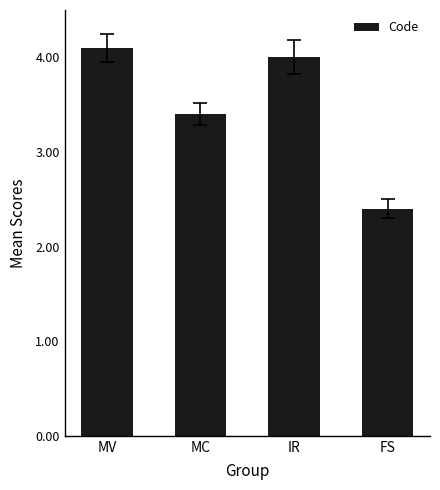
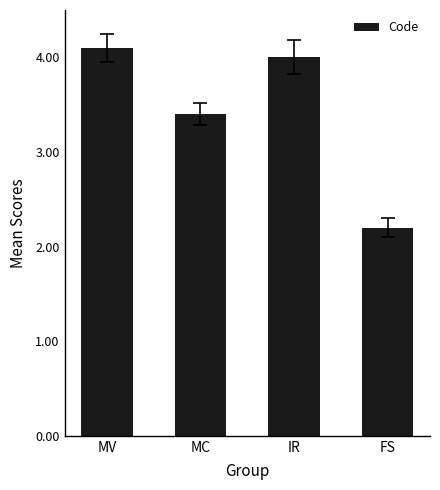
  {
    "Code": {
      "MV": 4.1,
      "MC": 3.4,
      "IR": 4.0,
-     "FS": 2.4
+     "FS": 2.2
    }
  }
